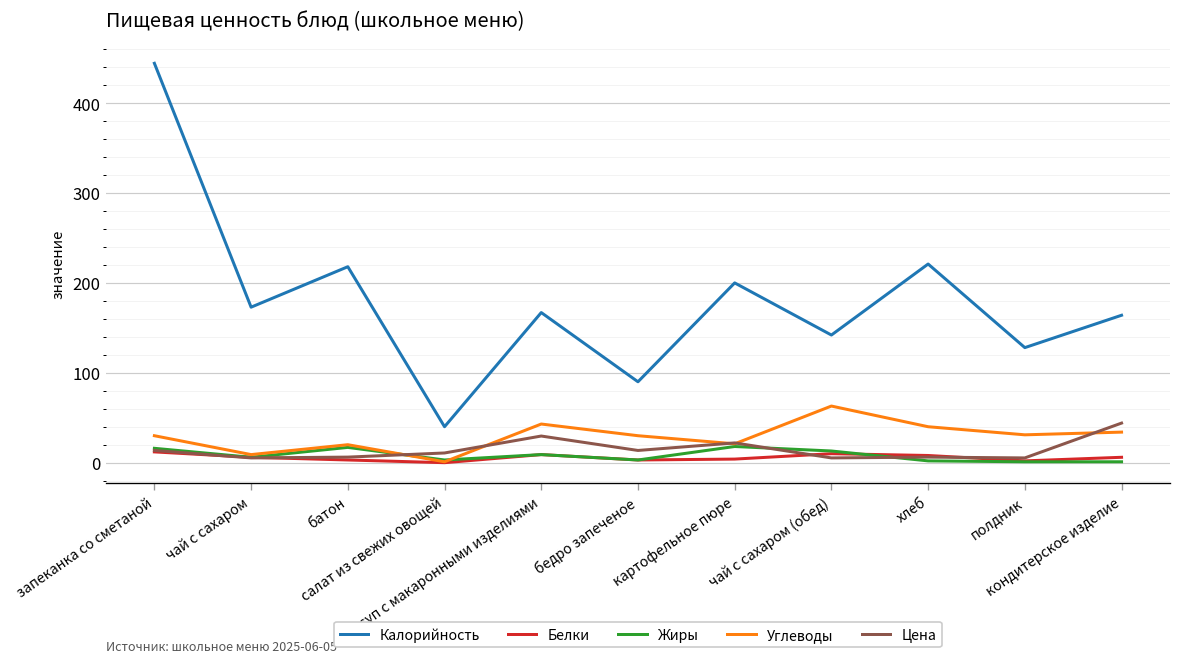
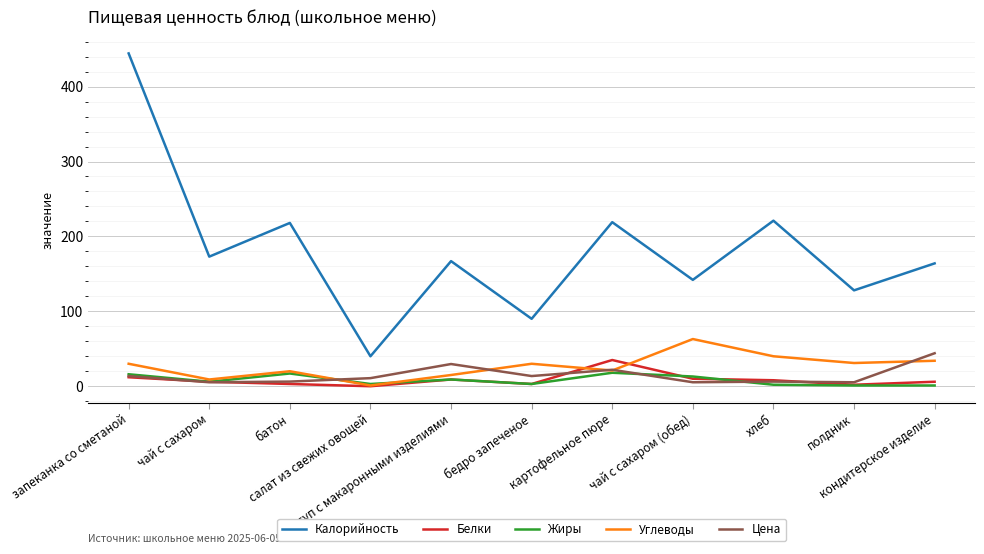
  {
    "Калорийность": {
      "запеканка со сметаной": 440,
      "чай с сахаром": 170,
      "батон": 220,
      "салат из свежих овощей": 40,
      "суп с макаронными изделиями": 170,
      "бедро запеченое": 90,
-     "картофельное пюре": 200,
+     "картофельное пюре": 220,
      "чай с сахаром (обед)": 140,
      "хлеб": 220,
      "полдник": 130,
      "кондитерское изделие": 160
    },
    "Белки": {
-     "картофельное пюре": 0,
+     "картофельное пюре": 40,
      "кондитерское изделие": 10
    },
    "Жиры": {
      "хлеб": 0,
      "кондитерское изделие": 0
    },
    "Углеводы": {
      "запеканка со сметаной": 30,
-     "суп с макаронными изделиями": 40,
+     "суп с макаронными изделиями": 20,
      "бедро запеченое": 30,
      "чай с сахаром (обед)": 60,
      "хлеб": 40,
      "полдник": 30,
      "кондитерское изделие": 30
    },
    "Цена": {
      "салат из свежих овощей": 10,
      "суп с макаронными изделиями": 30,
      "бедро запеченое": 10,
      "чай с сахаром (обед)": 10,
      "кондитерское изделие": 40
    }
  }
